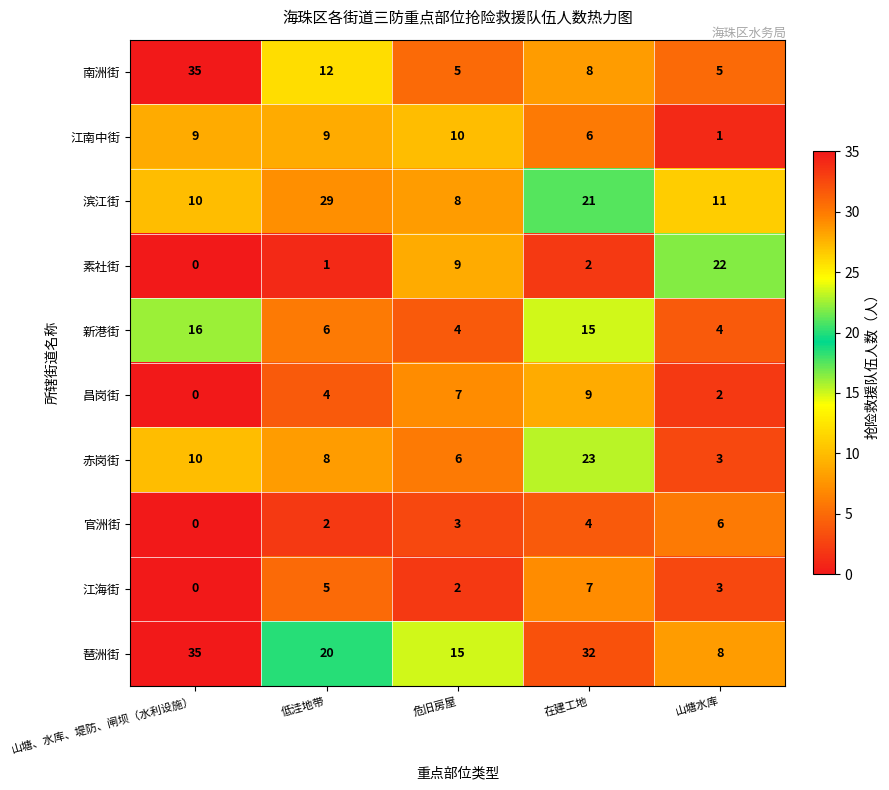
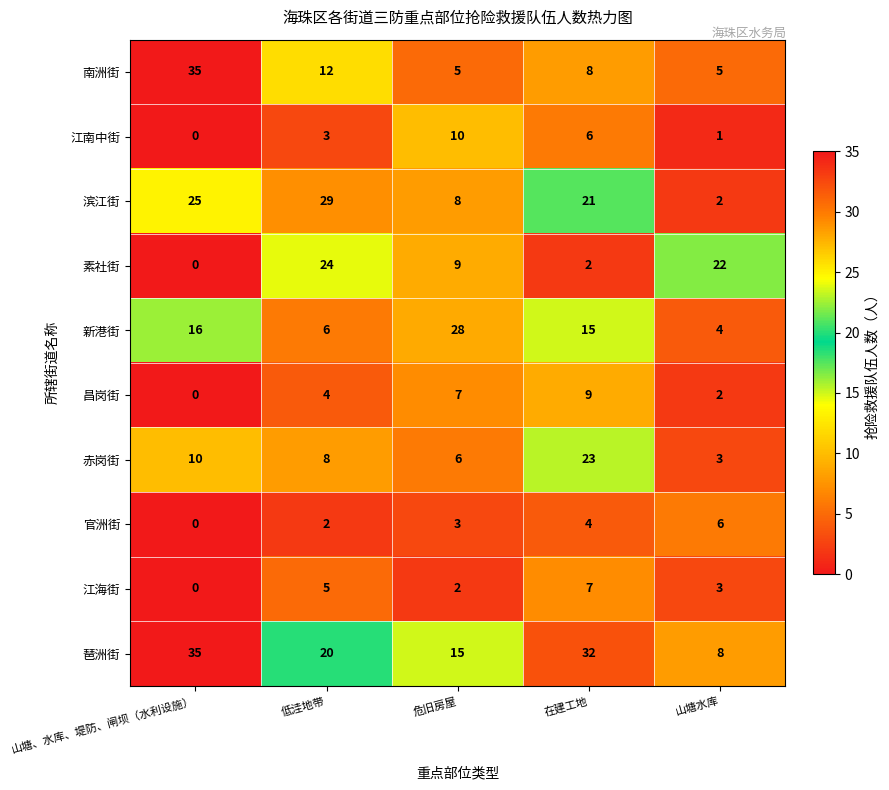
  {
    "南洲街": {
      "山塘、水库、堤防、闸坝（水利设施）": 35,
      "低洼地带": 12,
      "危旧房屋": 5,
      "在建工地": 8,
      "山塘水库": 5
    },
    "江南中街": {
-     "山塘、水库、堤防、闸坝（水利设施）": 9,
-     "低洼地带": 9,
+     "山塘、水库、堤防、闸坝（水利设施）": 0,
+     "低洼地带": 3,
      "危旧房屋": 10,
      "在建工地": 6,
      "山塘水库": 1
    },
    "滨江街": {
-     "山塘、水库、堤防、闸坝（水利设施）": 10,
+     "山塘、水库、堤防、闸坝（水利设施）": 25,
      "低洼地带": 29,
      "危旧房屋": 8,
      "在建工地": 21,
-     "山塘水库": 11
+     "山塘水库": 2
    },
    "素社街": {
      "山塘、水库、堤防、闸坝（水利设施）": 0,
-     "低洼地带": 1,
+     "低洼地带": 24,
      "危旧房屋": 9,
      "在建工地": 2,
      "山塘水库": 22
    },
    "新港街": {
      "山塘、水库、堤防、闸坝（水利设施）": 16,
      "低洼地带": 6,
-     "危旧房屋": 4,
+     "危旧房屋": 28,
      "在建工地": 15,
      "山塘水库": 4
    },
    "昌岗街": {
      "山塘、水库、堤防、闸坝（水利设施）": 0,
      "低洼地带": 4,
      "危旧房屋": 7,
      "在建工地": 9,
      "山塘水库": 2
    },
    "赤岗街": {
      "山塘、水库、堤防、闸坝（水利设施）": 10,
      "低洼地带": 8,
      "危旧房屋": 6,
      "在建工地": 23,
      "山塘水库": 3
    },
    "官洲街": {
      "山塘、水库、堤防、闸坝（水利设施）": 0,
      "低洼地带": 2,
      "危旧房屋": 3,
      "在建工地": 4,
      "山塘水库": 6
    },
    "江海街": {
      "山塘、水库、堤防、闸坝（水利设施）": 0,
      "低洼地带": 5,
      "危旧房屋": 2,
      "在建工地": 7,
      "山塘水库": 3
    },
    "琶洲街": {
      "山塘、水库、堤防、闸坝（水利设施）": 35,
      "低洼地带": 20,
      "危旧房屋": 15,
      "在建工地": 32,
      "山塘水库": 8
    }
  }
